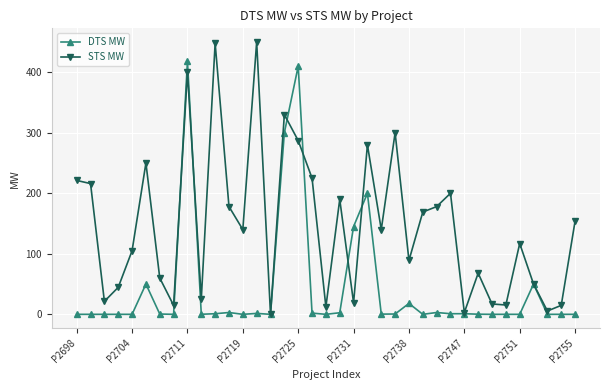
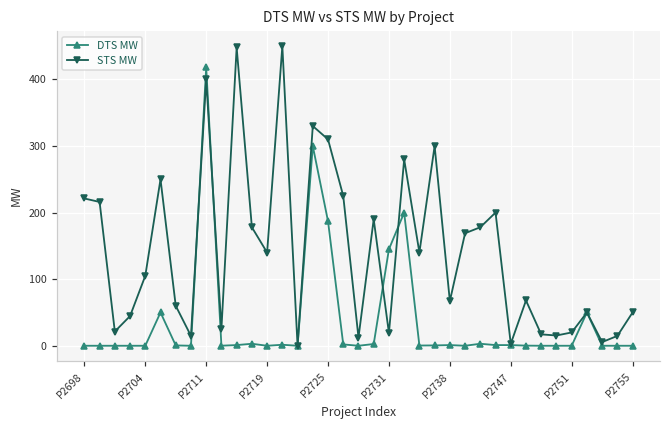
  {
    "DTS MW": {
      "P2698": 0,
      "P2704": 0,
      "P2711": 420,
      "P2719": 0,
-     "P2725": 410,
+     "P2725": 190,
      "P2731": 150,
-     "P2738": 20,
+     "P2738": 0,
      "P2751": 0,
      "P2755": 0
    },
    "STS MW": {
      "P2698": 220,
      "P2704": 110,
      "P2711": 400,
      "P2719": 140,
-     "P2725": 290,
+     "P2725": 310,
      "P2731": 20,
-     "P2738": 90,
-     "P2751": 120,
-     "P2755": 150
+     "P2738": 70,
+     "P2751": 20,
+     "P2755": 50
    }
  }
